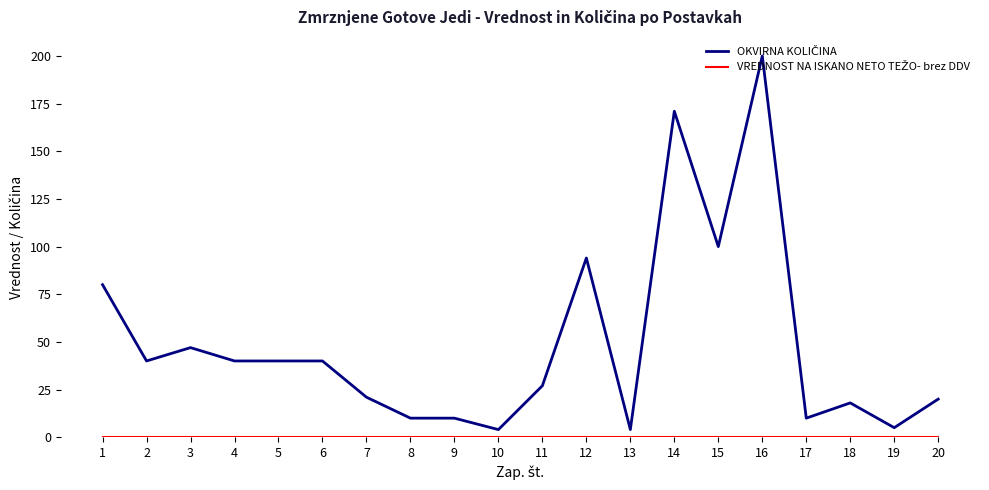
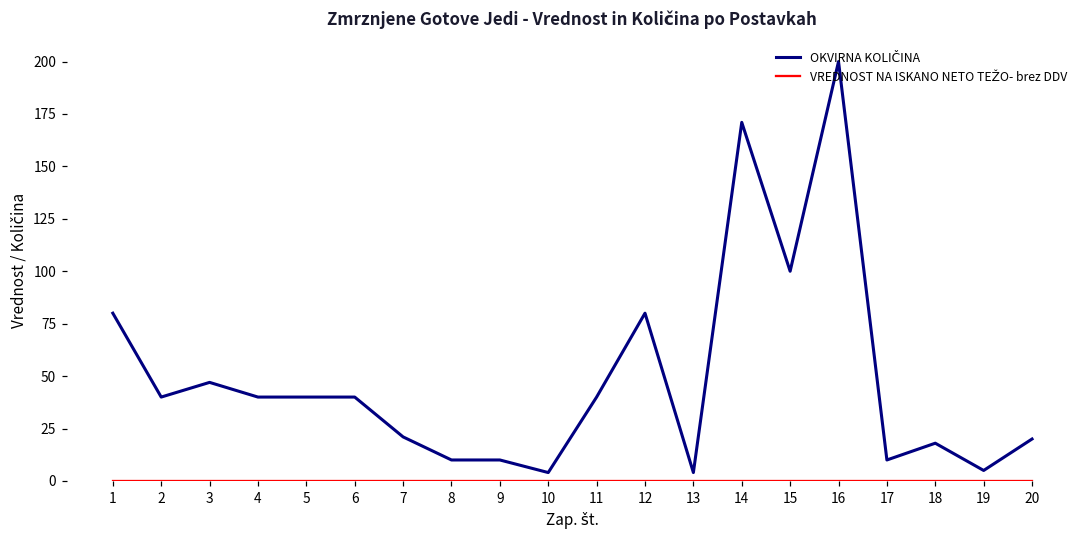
  {
    "OKVIRNA KOLIČINA": {
      "1": 80,
      "2": 40,
      "3": 47,
      "4": 40,
      "5": 40,
      "6": 40,
      "7": 21,
      "8": 10,
      "9": 10,
      "10": 4,
-     "11": 27,
-     "12": 94,
+     "11": 40,
+     "12": 80,
      "13": 4,
      "14": 171,
      "15": 100,
      "16": 200,
      "17": 10,
      "18": 18,
      "19": 5,
      "20": 20
    },
    "VREDNOST NA ISKANO NETO TEŽO- brez DDV": {
      "1": 0,
      "2": 0,
      "3": 0,
      "4": 0,
      "5": 0,
      "6": 0,
      "7": 0,
      "8": 0,
      "9": 0,
      "10": 0,
      "11": 0,
      "12": 0,
      "13": 0,
      "14": 0,
      "15": 0,
      "16": 0,
      "17": 0,
      "18": 0,
      "19": 0,
      "20": 0
    }
  }
